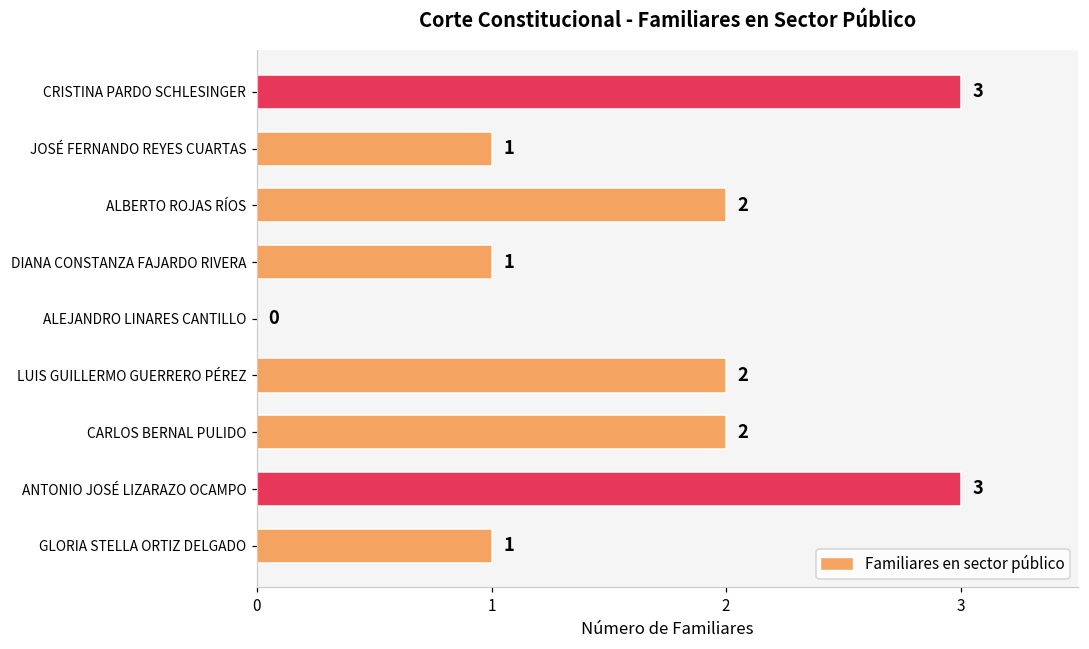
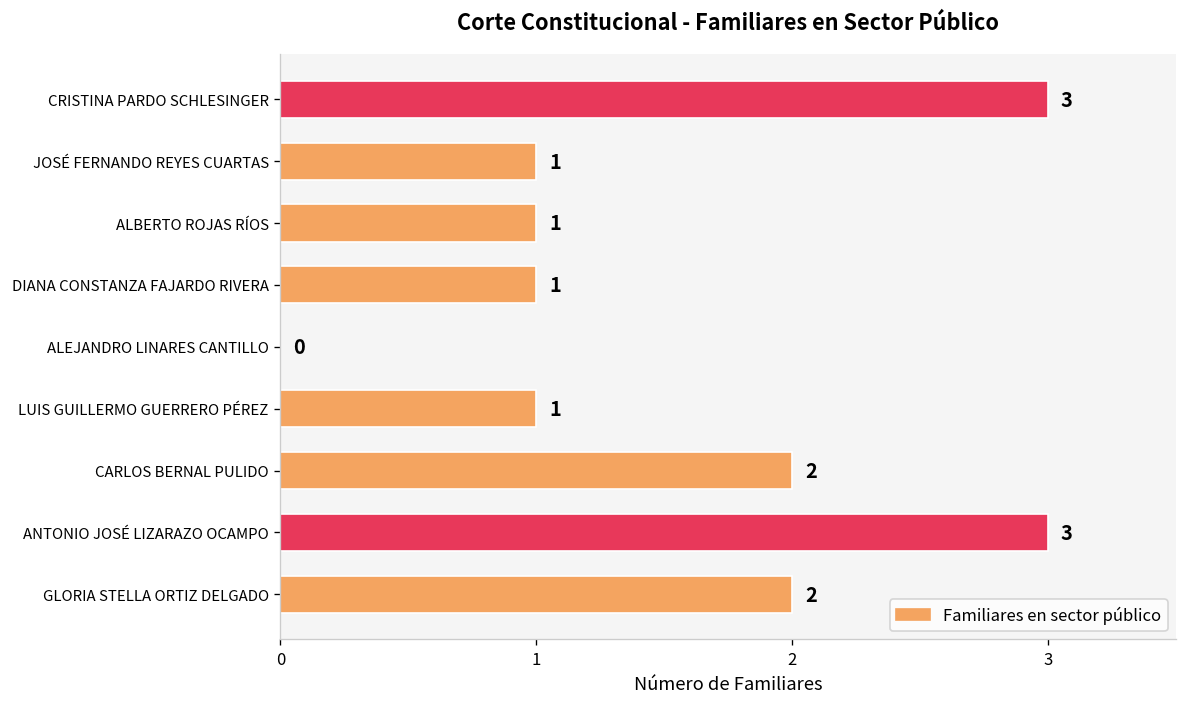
  {
    "CRISTINA PARDO SCHLESINGER": 3,
    "JOSÉ FERNANDO REYES CUARTAS": 1,
-   "ALBERTO ROJAS RÍOS": 2,
+   "ALBERTO ROJAS RÍOS": 1,
    "DIANA CONSTANZA FAJARDO RIVERA": 1,
    "ALEJANDRO LINARES CANTILLO": 0,
-   "LUIS GUILLERMO GUERRERO PÉREZ": 2,
+   "LUIS GUILLERMO GUERRERO PÉREZ": 1,
    "CARLOS BERNAL PULIDO": 2,
    "ANTONIO JOSÉ LIZARAZO OCAMPO": 3,
-   "GLORIA STELLA ORTIZ DELGADO": 1
+   "GLORIA STELLA ORTIZ DELGADO": 2
  }
